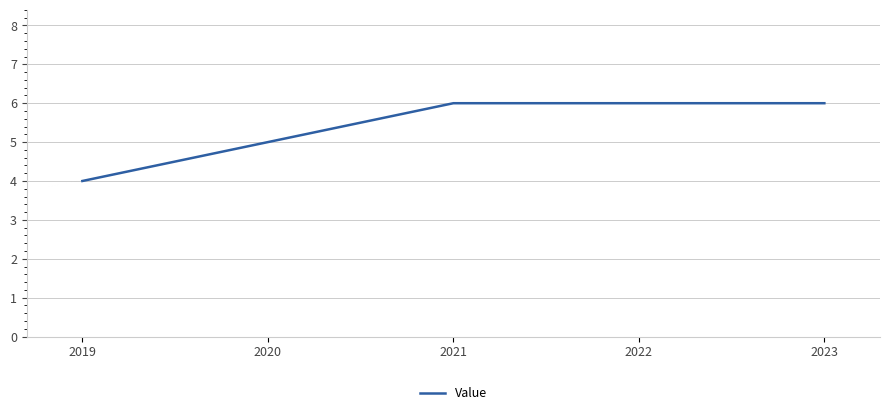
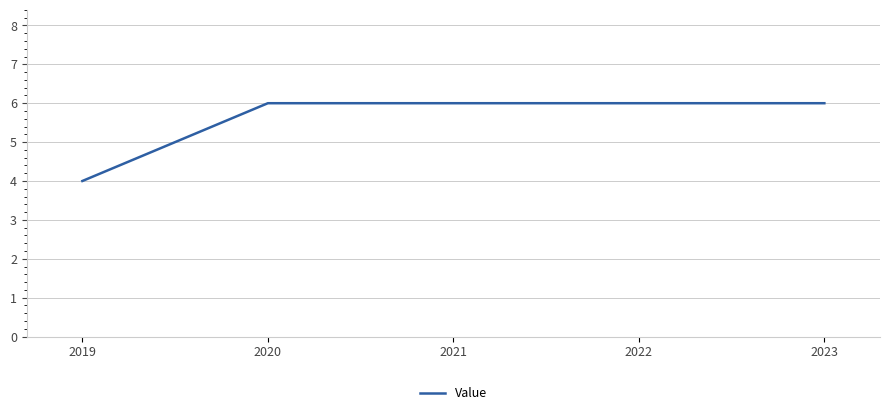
  {
    "2019": 4,
-   "2020": 5,
+   "2020": 6,
    "2021": 6,
    "2022": 6,
    "2023": 6
  }
